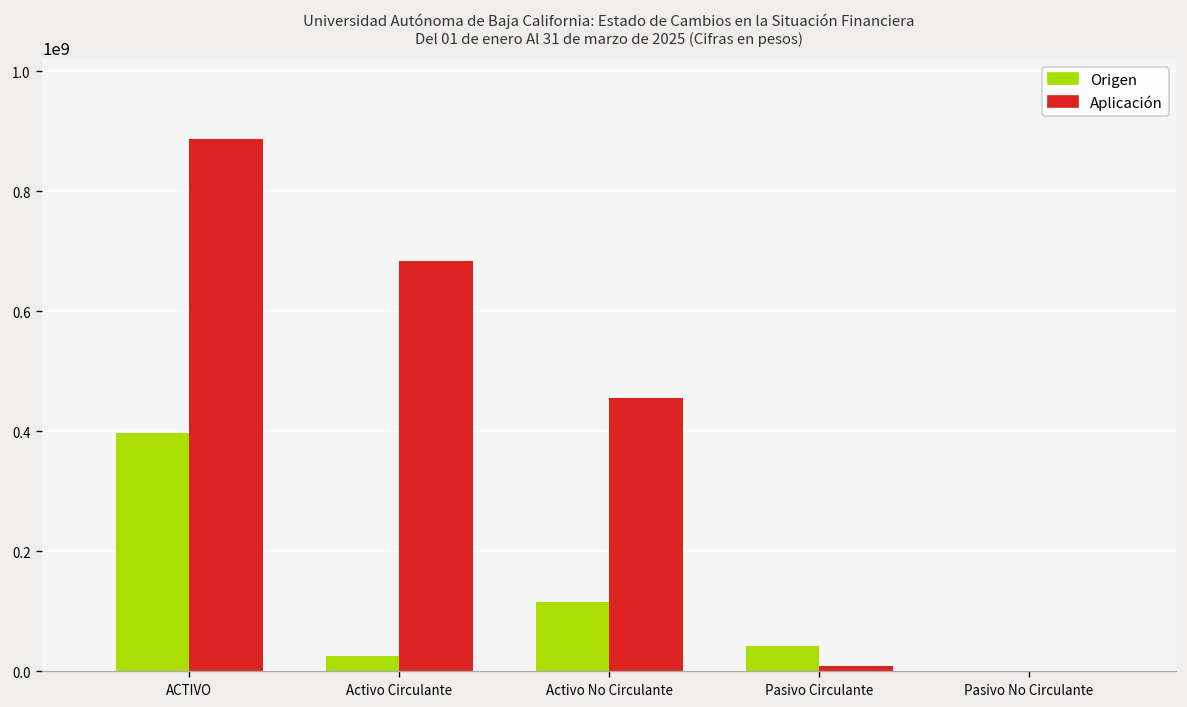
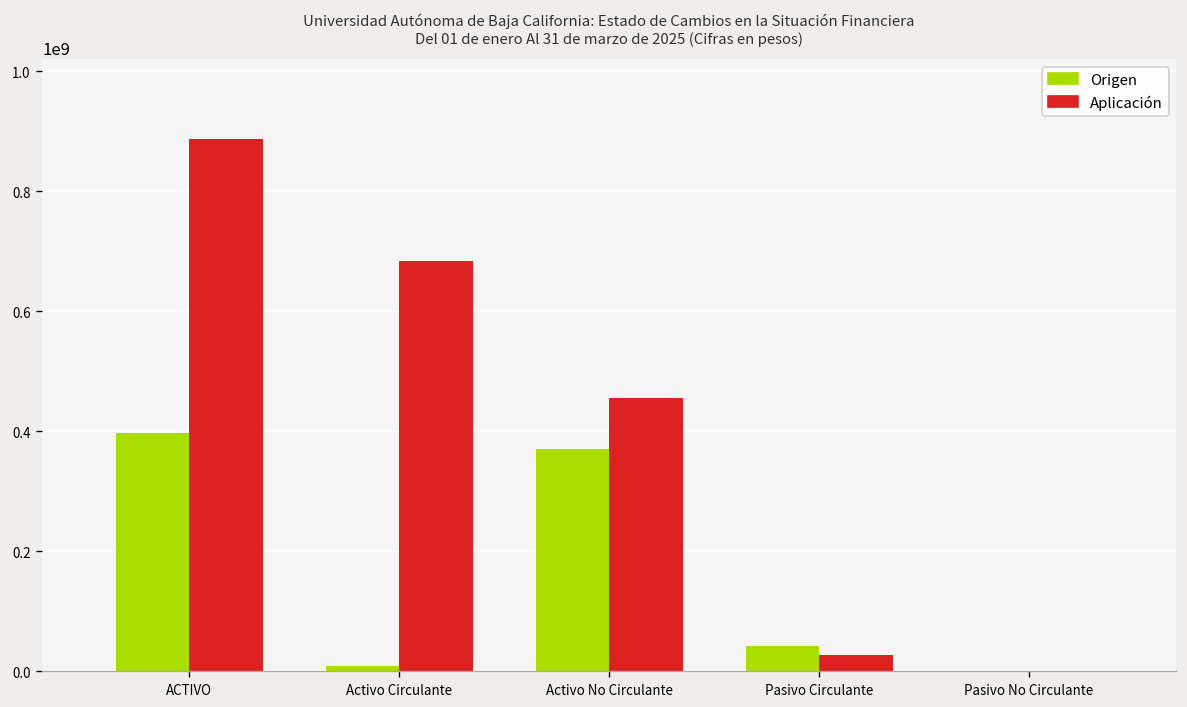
  {
    "Origen": {
      "ACTIVO": 400000000,
-     "Activo Circulante": 30000000,
-     "Activo No Circulante": 120000000,
+     "Activo Circulante": 10000000,
+     "Activo No Circulante": 370000000,
      "Pasivo Circulante": 40000000,
      "Pasivo No Circulante": 0
    },
    "Aplicación": {
      "ACTIVO": 890000000,
      "Activo Circulante": 680000000,
      "Activo No Circulante": 460000000,
-     "Pasivo Circulante": 10000000,
+     "Pasivo Circulante": 30000000,
      "Pasivo No Circulante": 0
    }
  }
